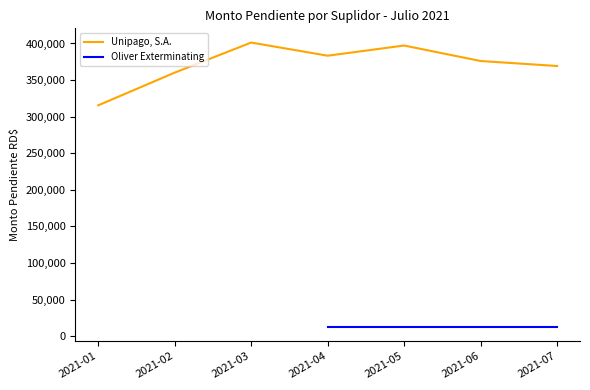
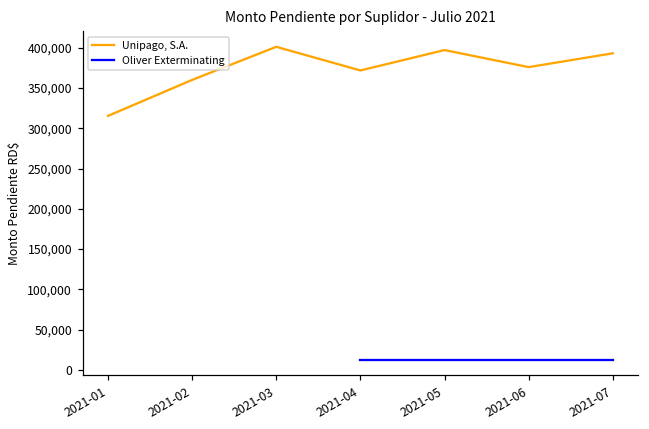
  {
    "Unipago, S.A.": {
      "2021-01": "320,000",
      "2021-02": "360,000",
      "2021-03": "400,000",
-     "2021-04": "380,000",
+     "2021-04": "370,000",
      "2021-05": "400,000",
      "2021-06": "380,000",
-     "2021-07": "370,000"
+     "2021-07": "390,000"
    }
  }
